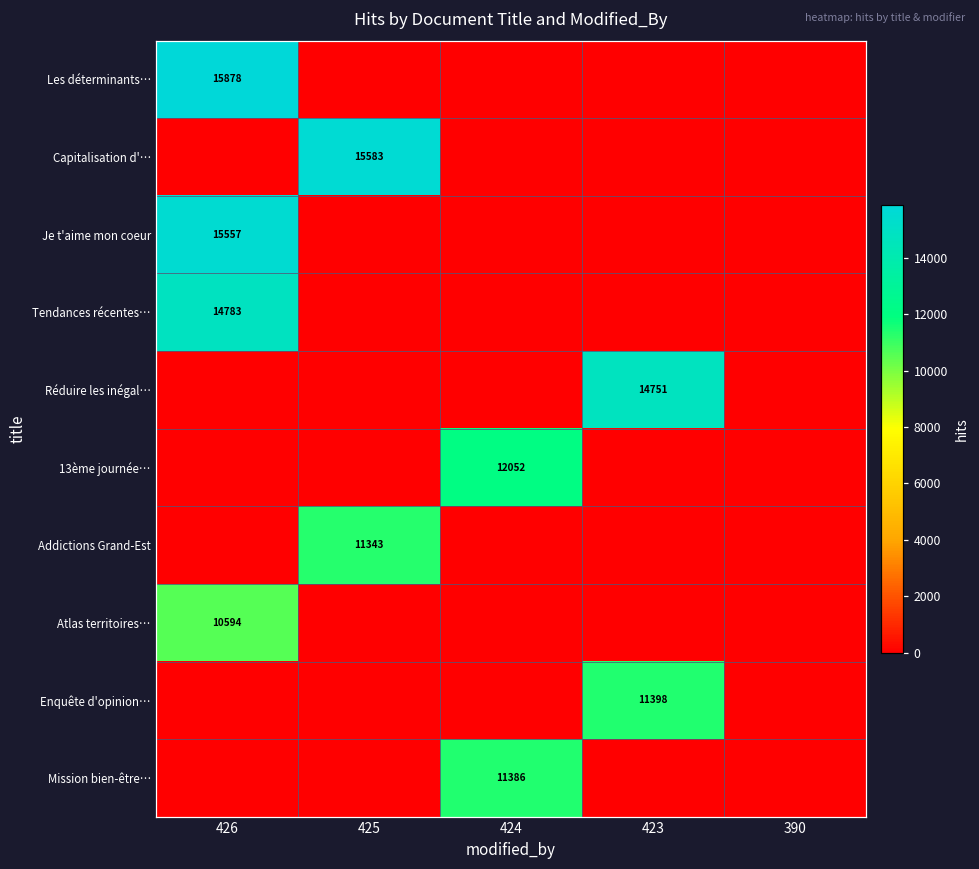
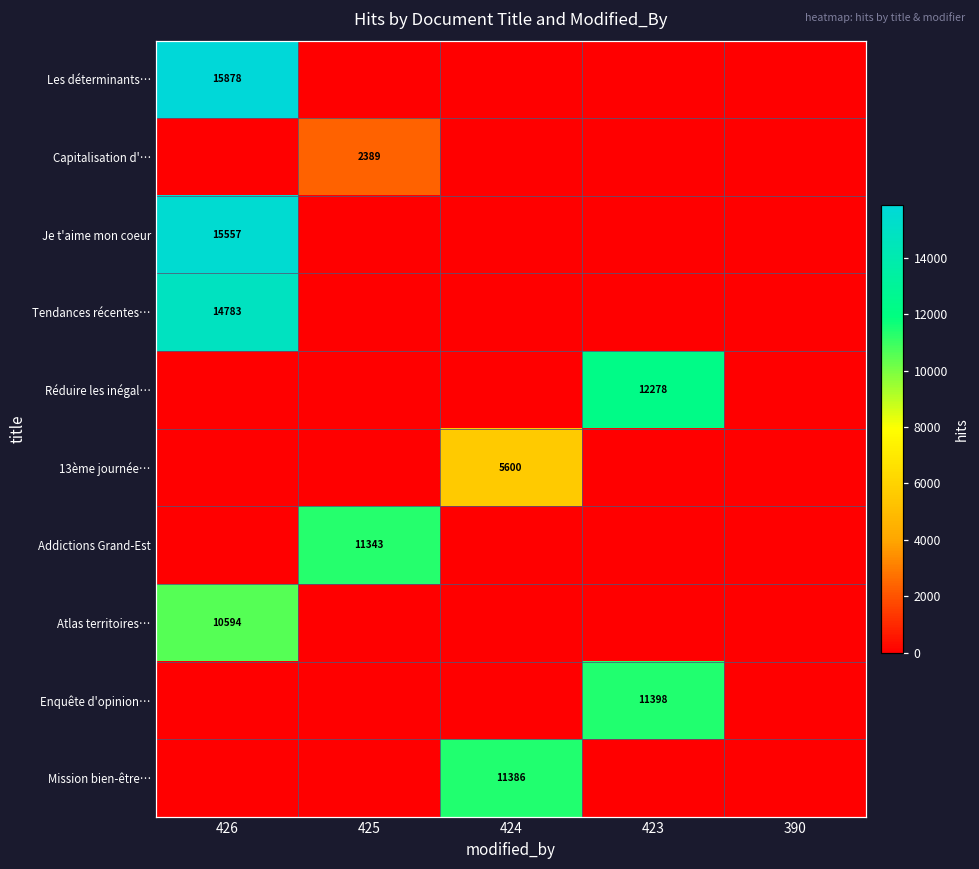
  {
    "Les déterminants…": {
      "426": 15878
    },
    "Capitalisation d'…": {
-     "425": 15583
+     "425": 2389
    },
    "Je t'aime mon coeur": {
      "426": 15557
    },
    "Tendances récentes…": {
      "426": 14783
    },
    "Réduire les inégal…": {
-     "423": 14751
+     "423": 12278
    },
    "13ème journée…": {
-     "424": 12052
+     "424": 5600
    },
    "Addictions Grand-Est": {
      "425": 11343
    },
    "Atlas territoires…": {
      "426": 10594
    },
    "Enquête d'opinion…": {
      "423": 11398
    },
    "Mission bien-être…": {
      "424": 11386
    }
  }
